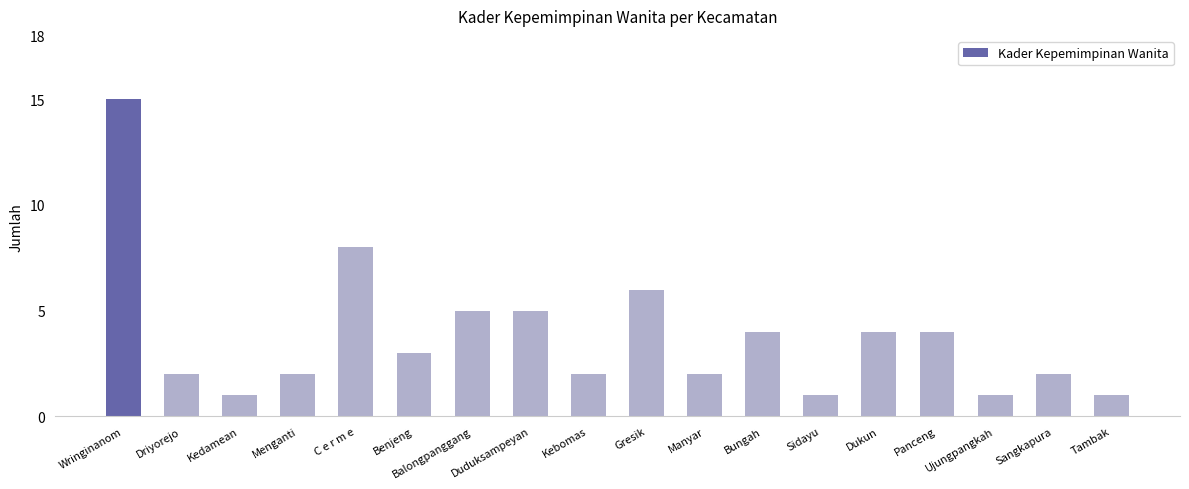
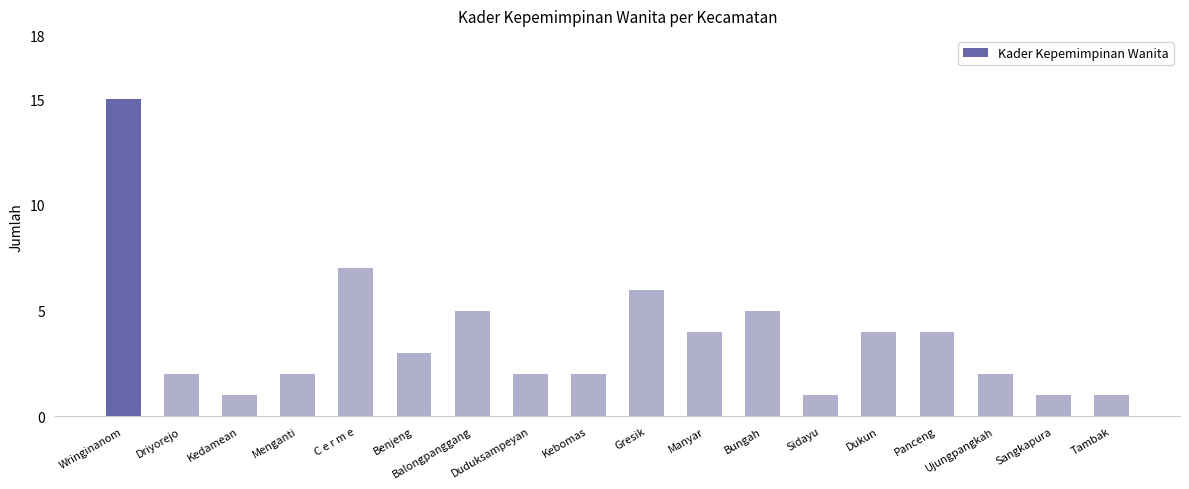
  {
    "Wringinanom": 15,
    "Driyorejo": 2,
    "Kedamean": 1,
    "Menganti": 2,
-   "C e r m e": 8,
+   "C e r m e": 7,
    "Benjeng": 3,
    "Balongpanggang": 5,
-   "Duduksampeyan": 5,
+   "Duduksampeyan": 2,
    "Kebomas": 2,
    "Gresik": 6,
-   "Manyar": 2,
-   "Bungah": 4,
+   "Manyar": 4,
+   "Bungah": 5,
    "Sidayu": 1,
    "Dukun": 4,
    "Panceng": 4,
-   "Ujungpangkah": 1,
-   "Sangkapura": 2,
+   "Ujungpangkah": 2,
+   "Sangkapura": 1,
    "Tambak": 1
  }
